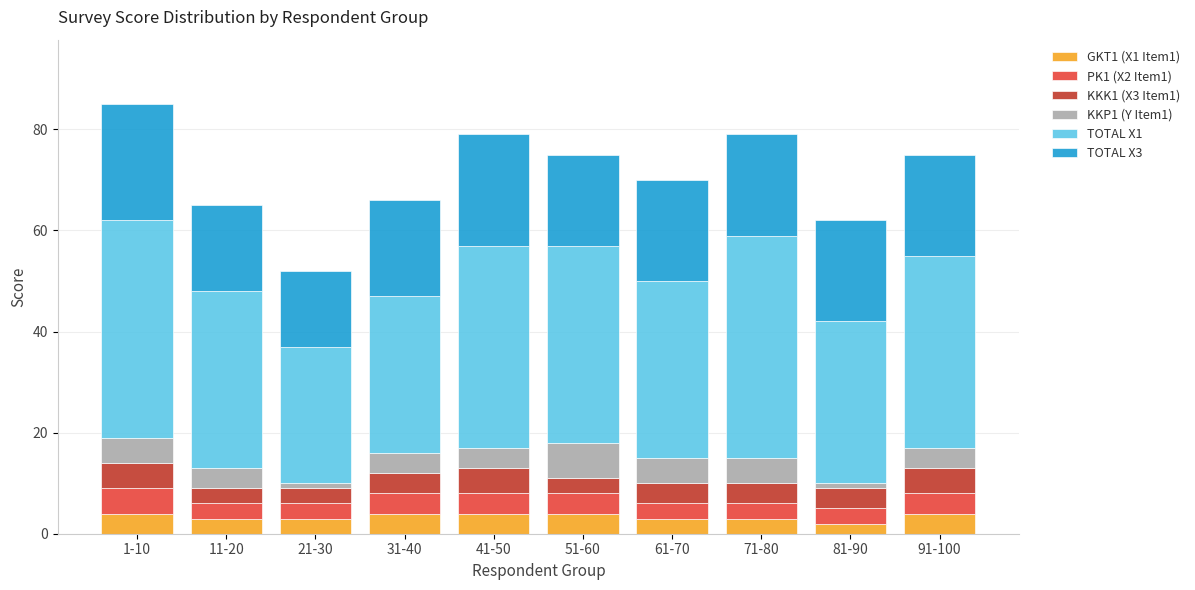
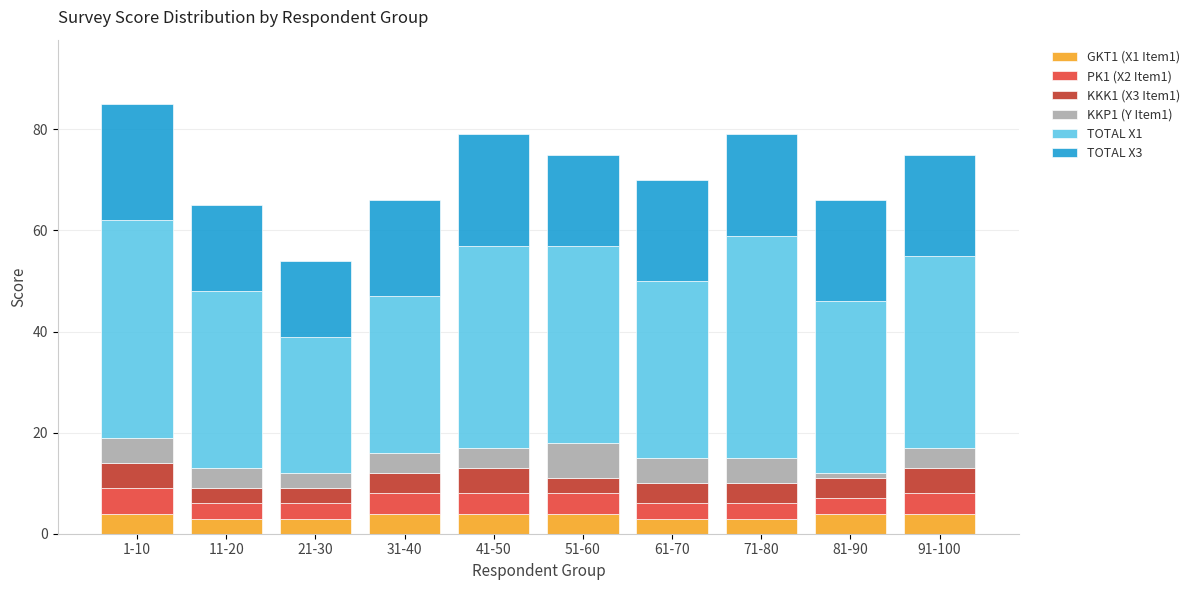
  {
    "GKT1 (X1 Item1)": {
      "1-10": 4,
      "11-20": 3,
      "21-30": 3,
      "31-40": 4,
      "41-50": 4,
      "51-60": 4,
      "61-70": 3,
      "71-80": 3,
-     "81-90": 2,
+     "81-90": 4,
      "91-100": 4
    },
    "KKP1 (Y Item1)": {
      "1-10": 5,
      "11-20": 4,
-     "21-30": 1,
+     "21-30": 3,
      "31-40": 4,
      "41-50": 4,
      "51-60": 7,
      "61-70": 5,
      "71-80": 5,
      "81-90": 1,
      "91-100": 4
    },
    "TOTAL X1": {
      "1-10": 43,
      "11-20": 35,
      "21-30": 27,
      "31-40": 31,
      "41-50": 40,
      "51-60": 39,
      "61-70": 35,
      "71-80": 44,
-     "81-90": 32,
+     "81-90": 34,
      "91-100": 38
    },
    "TOTAL X3": {
      "1-10": 23,
      "11-20": 17,
      "21-30": 15,
      "31-40": 19,
      "41-50": 22,
      "51-60": 18,
      "61-70": 20,
      "71-80": 20,
      "81-90": 20,
      "91-100": 20
    }
  }
